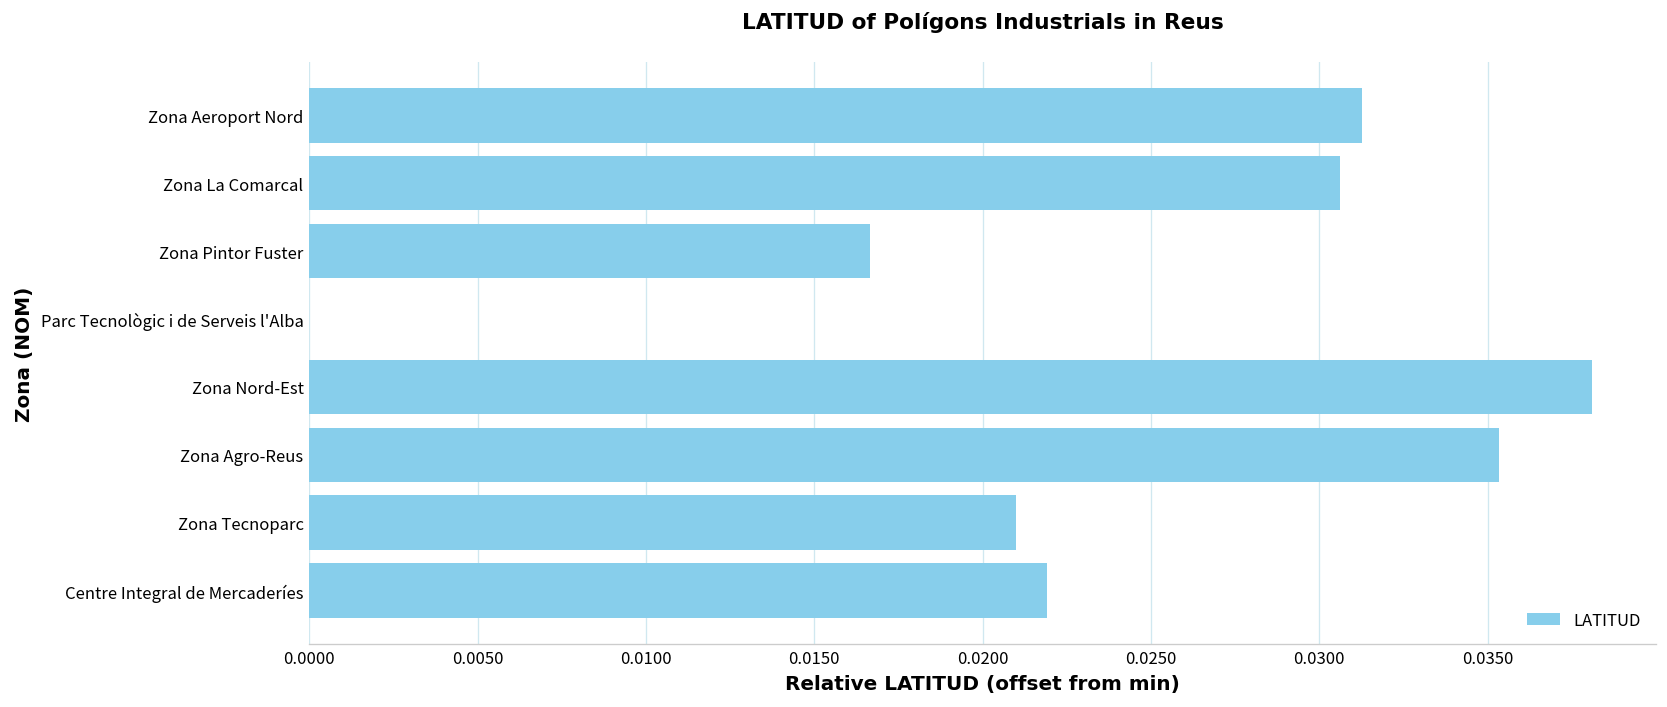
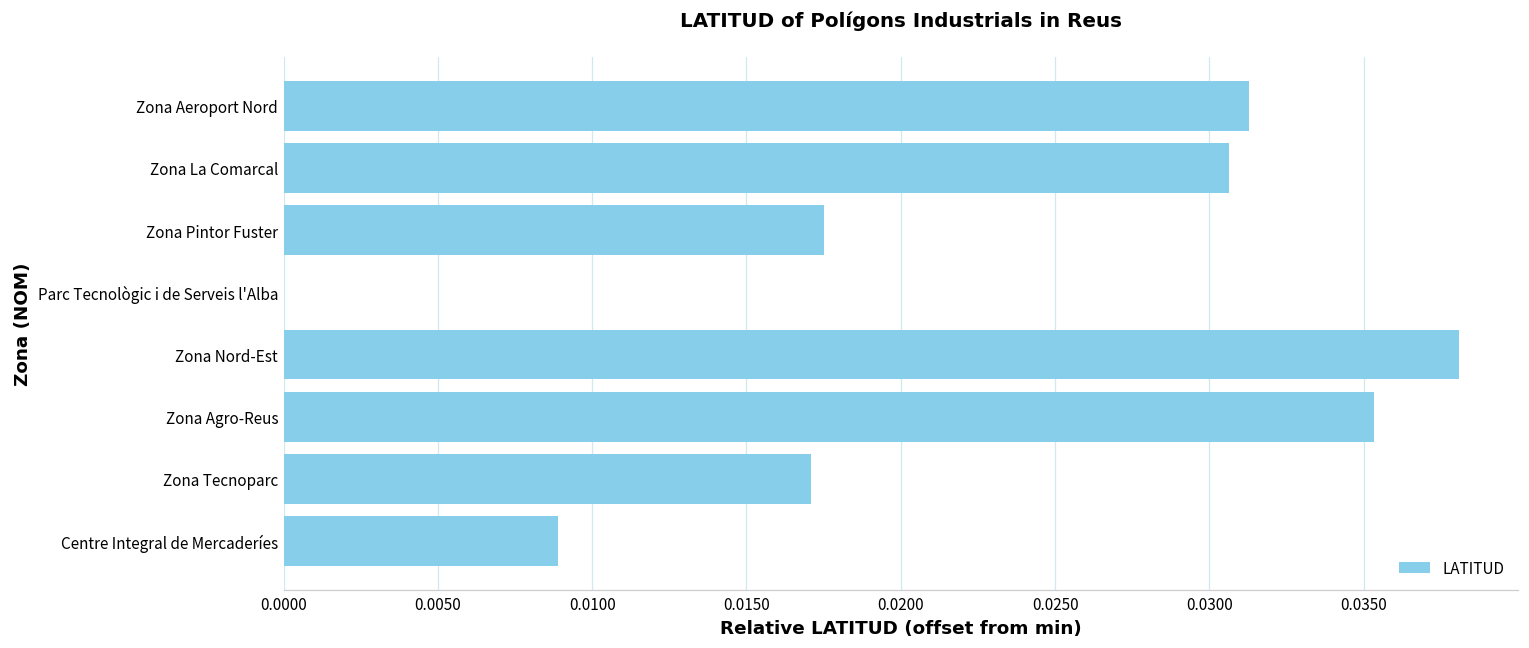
  {
    "Zona Aeroport Nord": 0.0313,
    "Zona La Comarcal": 0.0306,
-   "Zona Pintor Fuster": 0.0167,
+   "Zona Pintor Fuster": 0.0175,
    "Parc Tecnològic i de Serveis l'Alba": 0.0000,
    "Zona Nord-Est": 0.0381,
    "Zona Agro-Reus": 0.0353,
-   "Zona Tecnoparc": 0.0210,
-   "Centre Integral de Mercaderíes": 0.0219
+   "Zona Tecnoparc": 0.0171,
+   "Centre Integral de Mercaderíes": 0.0089
  }
